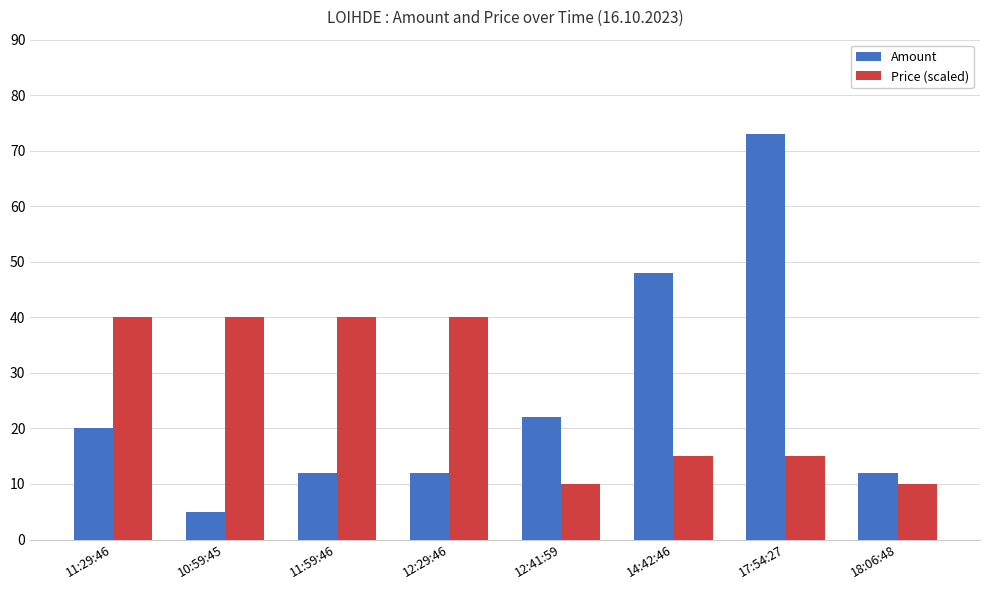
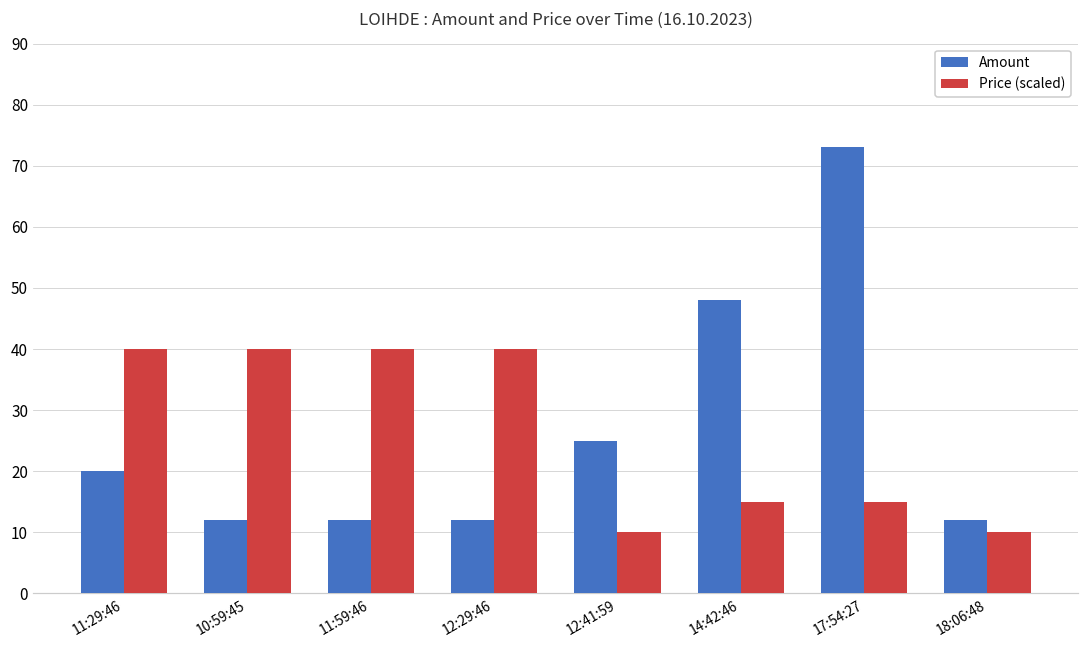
  {
    "Amount": {
      "11:29:46": 20,
-     "10:59:45": 5,
+     "10:59:45": 12,
      "11:59:46": 12,
      "12:29:46": 12,
-     "12:41:59": 22,
+     "12:41:59": 25,
      "14:42:46": 48,
      "17:54:27": 73,
      "18:06:48": 12
    },
    "Price (scaled)": {
      "11:29:46": 40,
      "10:59:45": 40,
      "11:59:46": 40,
      "12:29:46": 40,
      "12:41:59": 10,
      "14:42:46": 15,
      "17:54:27": 15,
      "18:06:48": 10
    }
  }
